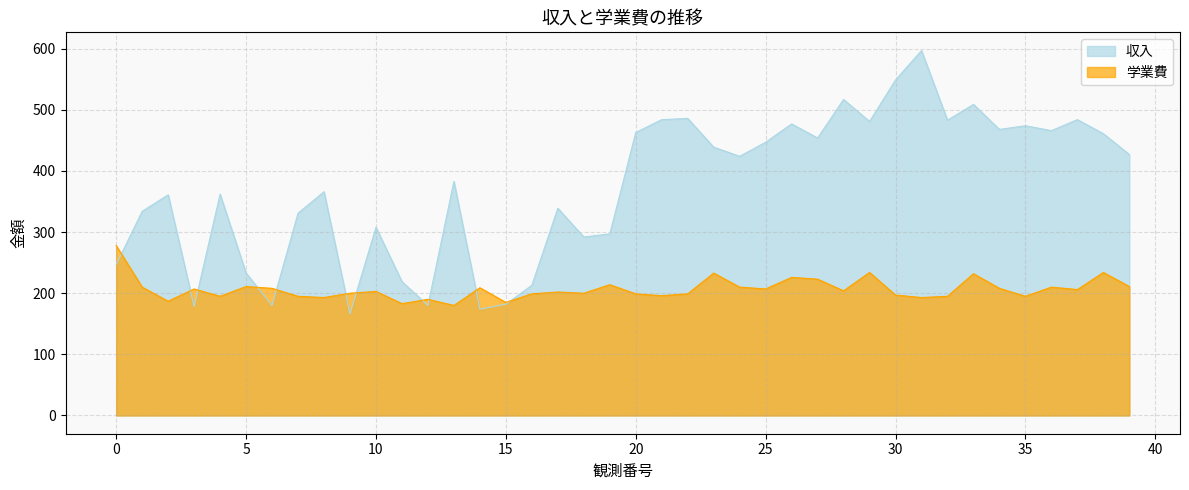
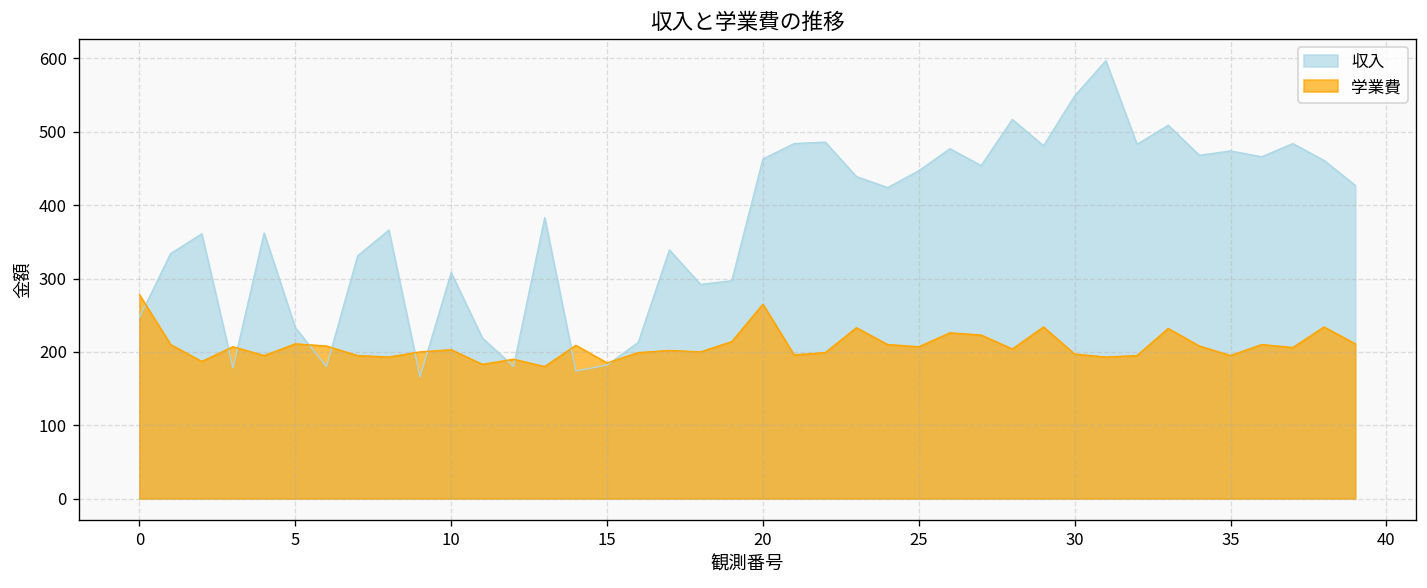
  {
    "収入": {
      "0": 250,
      "5": 230,
      "10": 310,
      "20": 460,
      "25": 450,
      "30": 550,
      "35": 470
    },
    "学業費": {
      "0": 280,
      "5": 210,
      "10": 200,
-     "20": 200,
+     "20": 270,
      "25": 210,
      "30": 200,
      "35": 200
    }
  }
